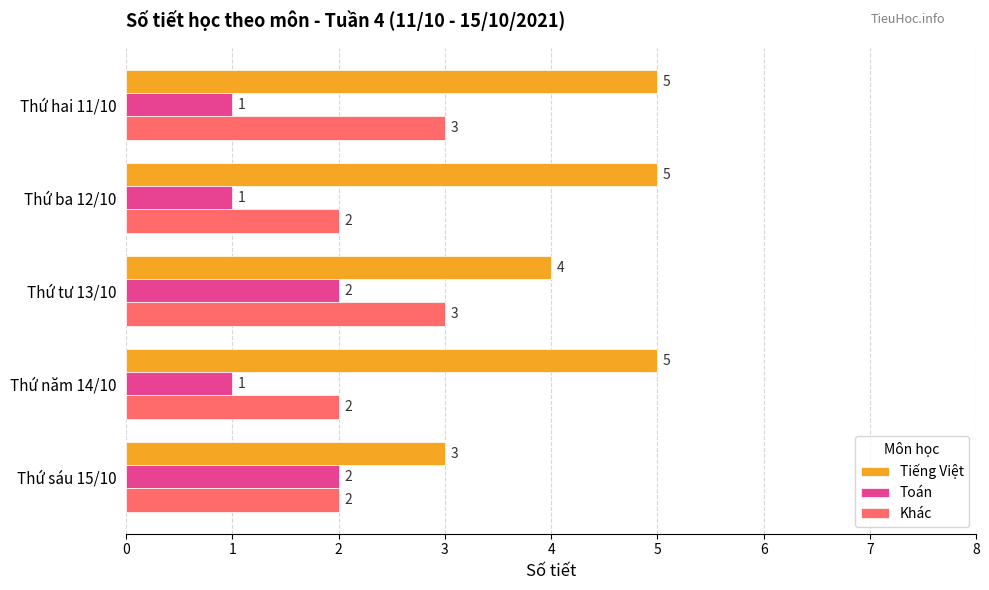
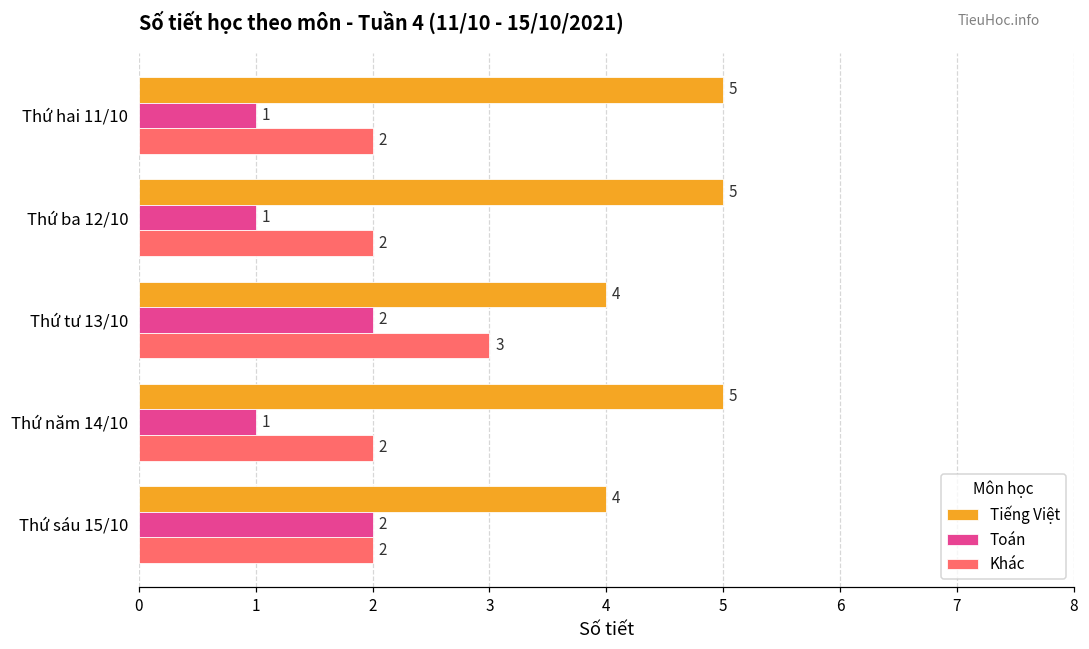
  {
    "Tiếng Việt": {
      "Thứ hai 11/10": 5,
      "Thứ ba 12/10": 5,
      "Thứ tư 13/10": 4,
      "Thứ năm 14/10": 5,
-     "Thứ sáu 15/10": 3
+     "Thứ sáu 15/10": 4
    },
    "Toán": {
      "Thứ hai 11/10": 1,
      "Thứ ba 12/10": 1,
      "Thứ tư 13/10": 2,
      "Thứ năm 14/10": 1,
      "Thứ sáu 15/10": 2
    },
    "Khác": {
-     "Thứ hai 11/10": 3,
+     "Thứ hai 11/10": 2,
      "Thứ ba 12/10": 2,
      "Thứ tư 13/10": 3,
      "Thứ năm 14/10": 2,
      "Thứ sáu 15/10": 2
    }
  }
